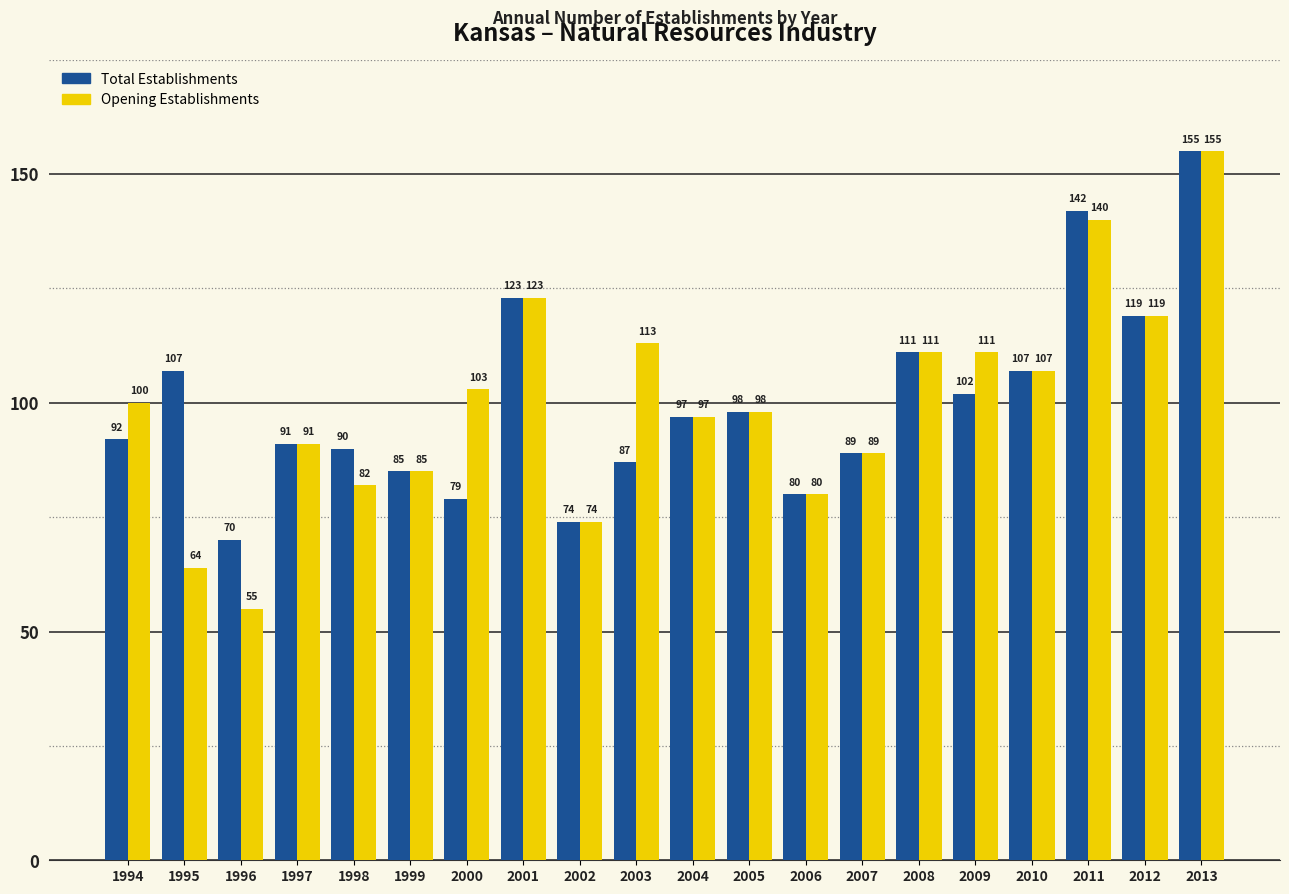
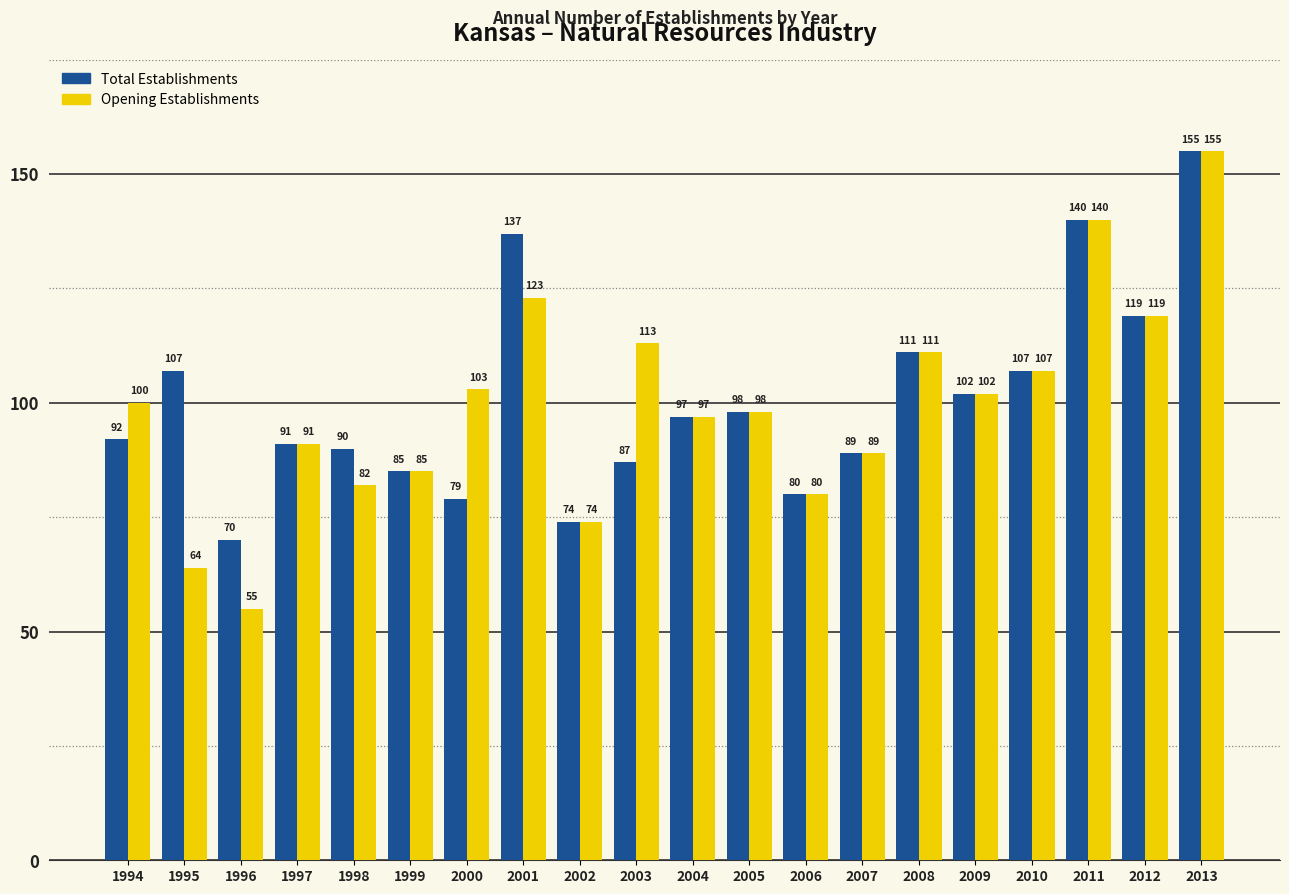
  {
    "Total Establishments": {
      "1994": 92,
      "1995": 107,
      "1996": 70,
      "1997": 91,
      "1998": 90,
      "1999": 85,
      "2000": 79,
-     "2001": 123,
+     "2001": 137,
      "2002": 74,
      "2003": 87,
      "2004": 97,
      "2005": 98,
      "2006": 80,
      "2007": 89,
      "2008": 111,
      "2009": 102,
      "2010": 107,
-     "2011": 142,
+     "2011": 140,
      "2012": 119,
      "2013": 155
    },
    "Opening Establishments": {
      "1994": 100,
      "1995": 64,
      "1996": 55,
      "1997": 91,
      "1998": 82,
      "1999": 85,
      "2000": 103,
      "2001": 123,
      "2002": 74,
      "2003": 113,
      "2004": 97,
      "2005": 98,
      "2006": 80,
      "2007": 89,
      "2008": 111,
-     "2009": 111,
+     "2009": 102,
      "2010": 107,
      "2011": 140,
      "2012": 119,
      "2013": 155
    }
  }
